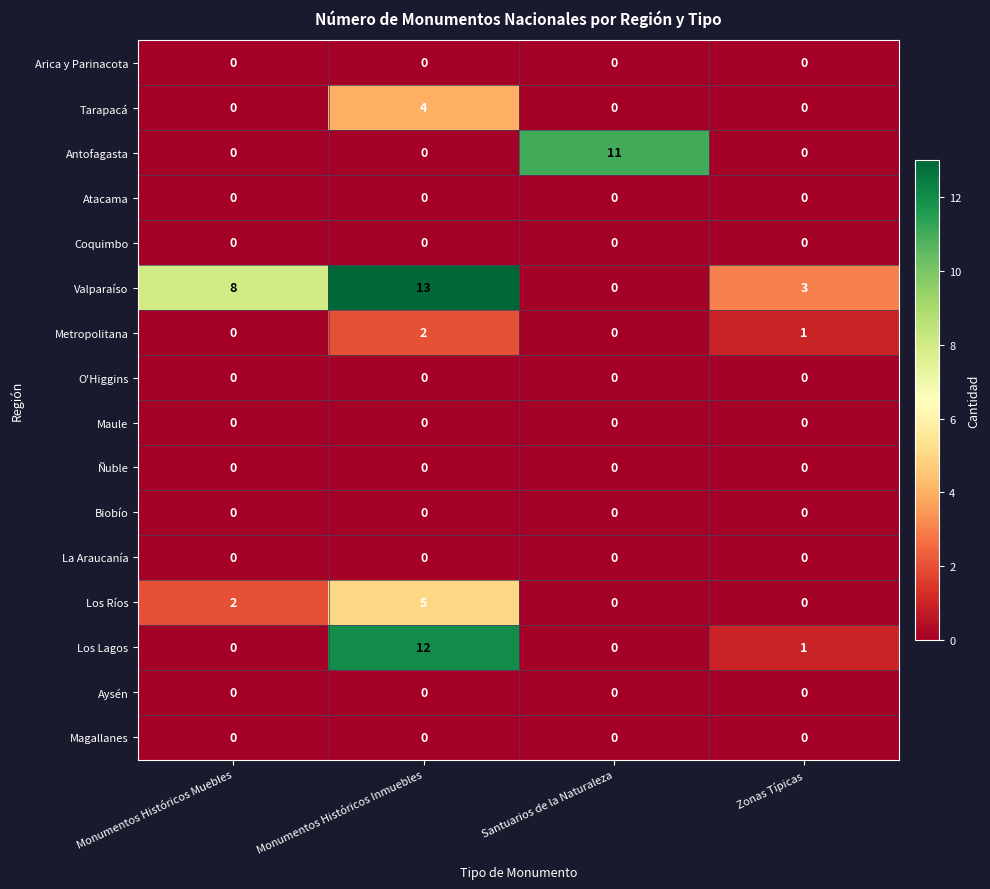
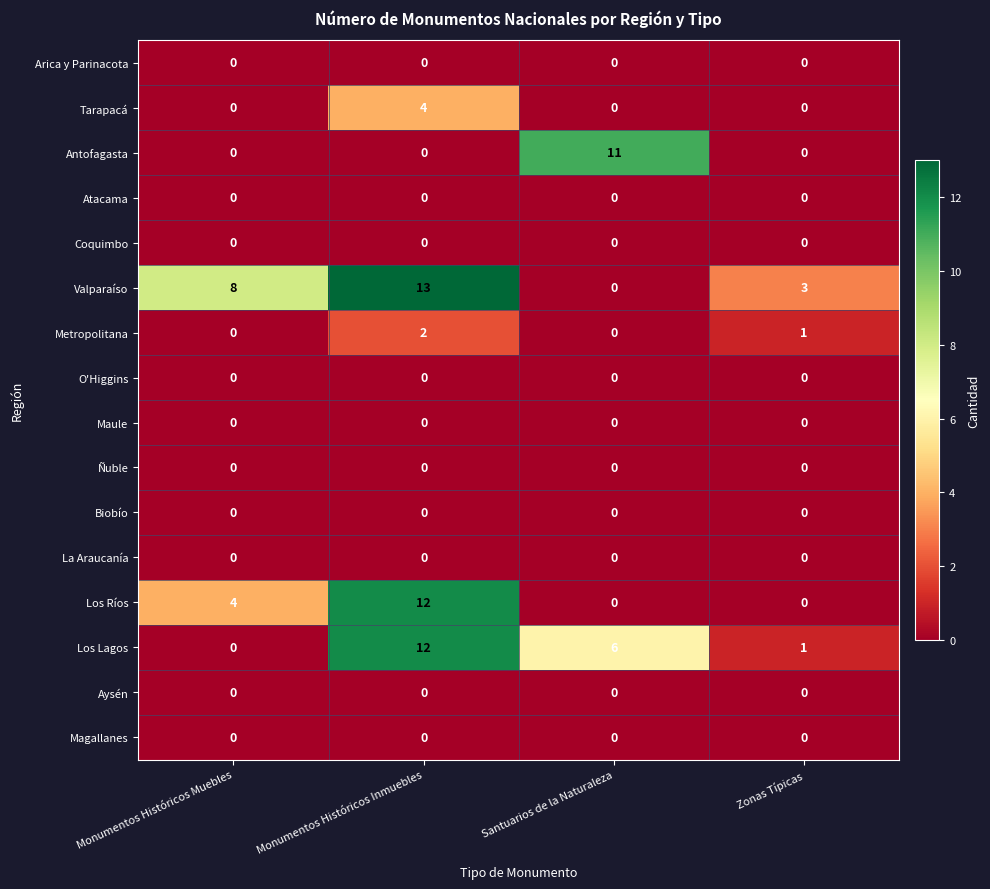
  {
    "Arica y Parinacota": {
      "Monumentos Históricos Muebles": 0,
      "Monumentos Históricos Inmuebles": 0,
      "Santuarios de la Naturaleza": 0,
      "Zonas Típicas": 0
    },
    "Tarapacá": {
      "Monumentos Históricos Muebles": 0,
      "Monumentos Históricos Inmuebles": 4,
      "Santuarios de la Naturaleza": 0,
      "Zonas Típicas": 0
    },
    "Antofagasta": {
      "Monumentos Históricos Muebles": 0,
      "Monumentos Históricos Inmuebles": 0,
      "Santuarios de la Naturaleza": 11,
      "Zonas Típicas": 0
    },
    "Atacama": {
      "Monumentos Históricos Muebles": 0,
      "Monumentos Históricos Inmuebles": 0,
      "Santuarios de la Naturaleza": 0,
      "Zonas Típicas": 0
    },
    "Coquimbo": {
      "Monumentos Históricos Muebles": 0,
      "Monumentos Históricos Inmuebles": 0,
      "Santuarios de la Naturaleza": 0,
      "Zonas Típicas": 0
    },
    "Valparaíso": {
      "Monumentos Históricos Muebles": 8,
      "Monumentos Históricos Inmuebles": 13,
      "Santuarios de la Naturaleza": 0,
      "Zonas Típicas": 3
    },
    "Metropolitana": {
      "Monumentos Históricos Muebles": 0,
      "Monumentos Históricos Inmuebles": 2,
      "Santuarios de la Naturaleza": 0,
      "Zonas Típicas": 1
    },
    "O'Higgins": {
      "Monumentos Históricos Muebles": 0,
      "Monumentos Históricos Inmuebles": 0,
      "Santuarios de la Naturaleza": 0,
      "Zonas Típicas": 0
    },
    "Maule": {
      "Monumentos Históricos Muebles": 0,
      "Monumentos Históricos Inmuebles": 0,
      "Santuarios de la Naturaleza": 0,
      "Zonas Típicas": 0
    },
    "Ñuble": {
      "Monumentos Históricos Muebles": 0,
      "Monumentos Históricos Inmuebles": 0,
      "Santuarios de la Naturaleza": 0,
      "Zonas Típicas": 0
    },
    "Biobío": {
      "Monumentos Históricos Muebles": 0,
      "Monumentos Históricos Inmuebles": 0,
      "Santuarios de la Naturaleza": 0,
      "Zonas Típicas": 0
    },
    "La Araucanía": {
      "Monumentos Históricos Muebles": 0,
      "Monumentos Históricos Inmuebles": 0,
      "Santuarios de la Naturaleza": 0,
      "Zonas Típicas": 0
    },
    "Los Ríos": {
-     "Monumentos Históricos Muebles": 2,
-     "Monumentos Históricos Inmuebles": 5,
+     "Monumentos Históricos Muebles": 4,
+     "Monumentos Históricos Inmuebles": 12,
      "Santuarios de la Naturaleza": 0,
      "Zonas Típicas": 0
    },
    "Los Lagos": {
      "Monumentos Históricos Muebles": 0,
      "Monumentos Históricos Inmuebles": 12,
-     "Santuarios de la Naturaleza": 0,
+     "Santuarios de la Naturaleza": 6,
      "Zonas Típicas": 1
    },
    "Aysén": {
      "Monumentos Históricos Muebles": 0,
      "Monumentos Históricos Inmuebles": 0,
      "Santuarios de la Naturaleza": 0,
      "Zonas Típicas": 0
    },
    "Magallanes": {
      "Monumentos Históricos Muebles": 0,
      "Monumentos Históricos Inmuebles": 0,
      "Santuarios de la Naturaleza": 0,
      "Zonas Típicas": 0
    }
  }
